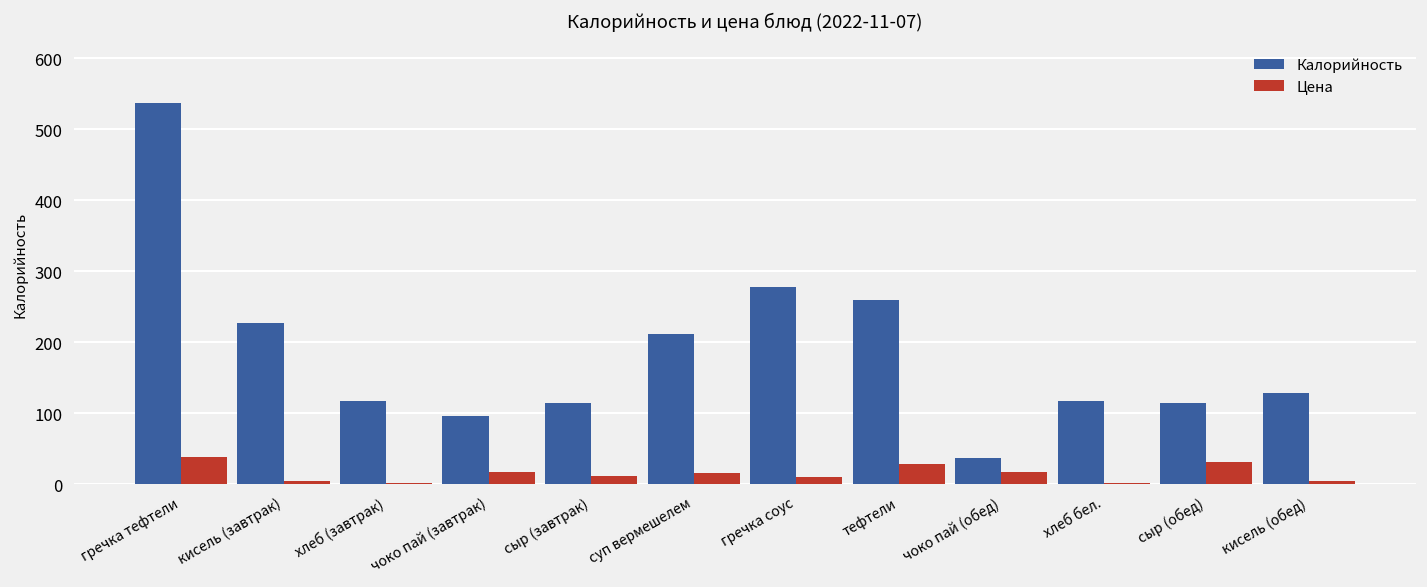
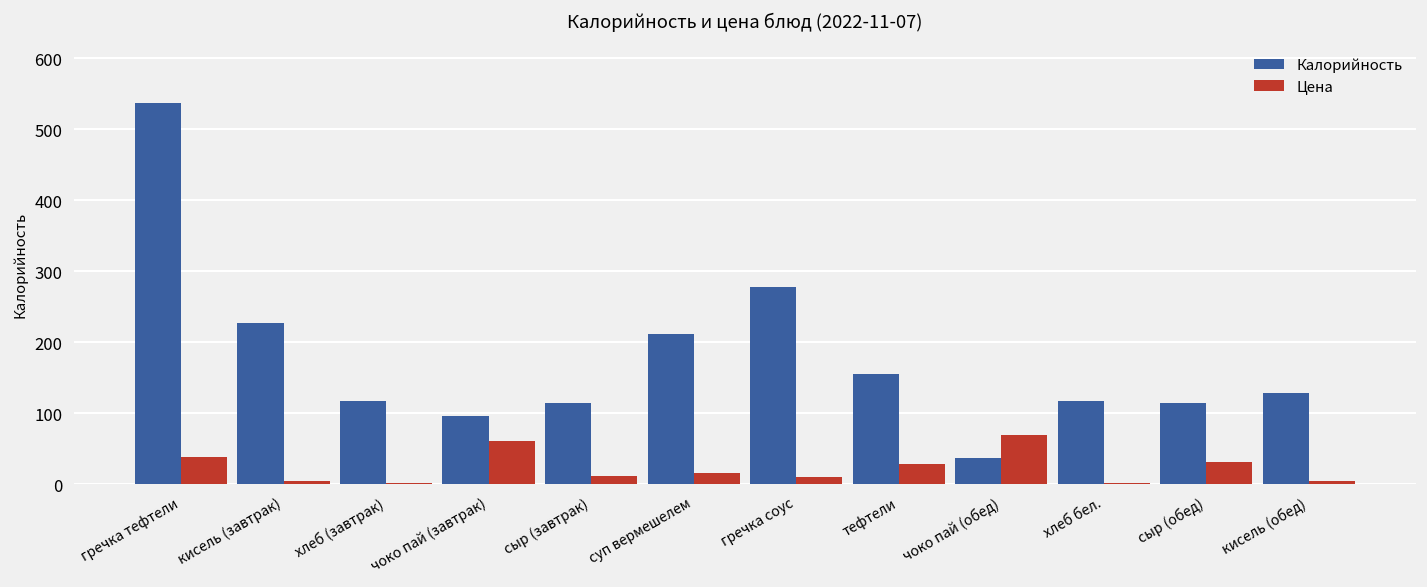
  {
    "Калорийность": {
      "гречка тефтели": 540,
      "кисель (завтрак)": 230,
      "хлеб (завтрак)": 120,
      "чоко пай (завтрак)": 100,
      "сыр (завтрак)": 110,
      "суп вермешелем": 210,
      "гречка соус": 280,
-     "тефтели": 260,
+     "тефтели": 160,
      "чоко пай (обед)": 40,
      "хлеб бел.": 120,
      "сыр (обед)": 110,
      "кисель (обед)": 130
    },
    "Цена": {
      "гречка тефтели": 40,
      "кисель (завтрак)": 0,
-     "чоко пай (завтрак)": 20,
+     "чоко пай (завтрак)": 60,
      "сыр (завтрак)": 10,
      "суп вермешелем": 20,
      "гречка соус": 10,
      "тефтели": 30,
-     "чоко пай (обед)": 20,
+     "чоко пай (обед)": 70,
      "сыр (обед)": 30,
      "кисель (обед)": 0
    }
  }
